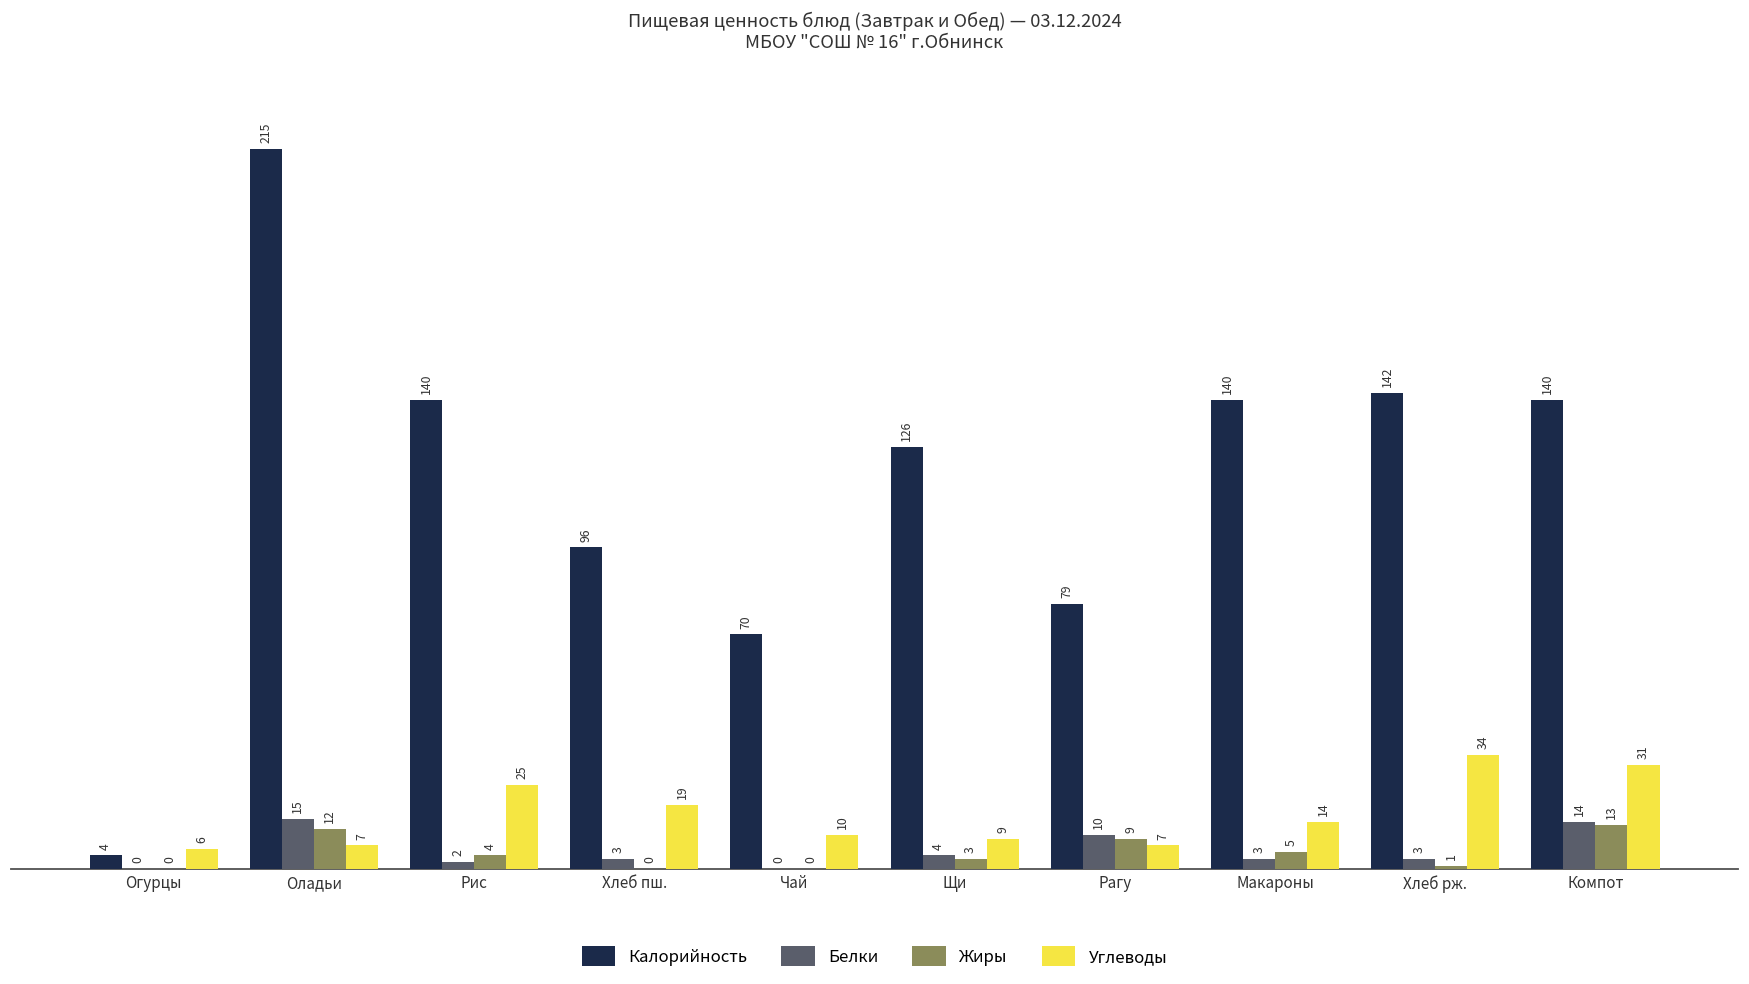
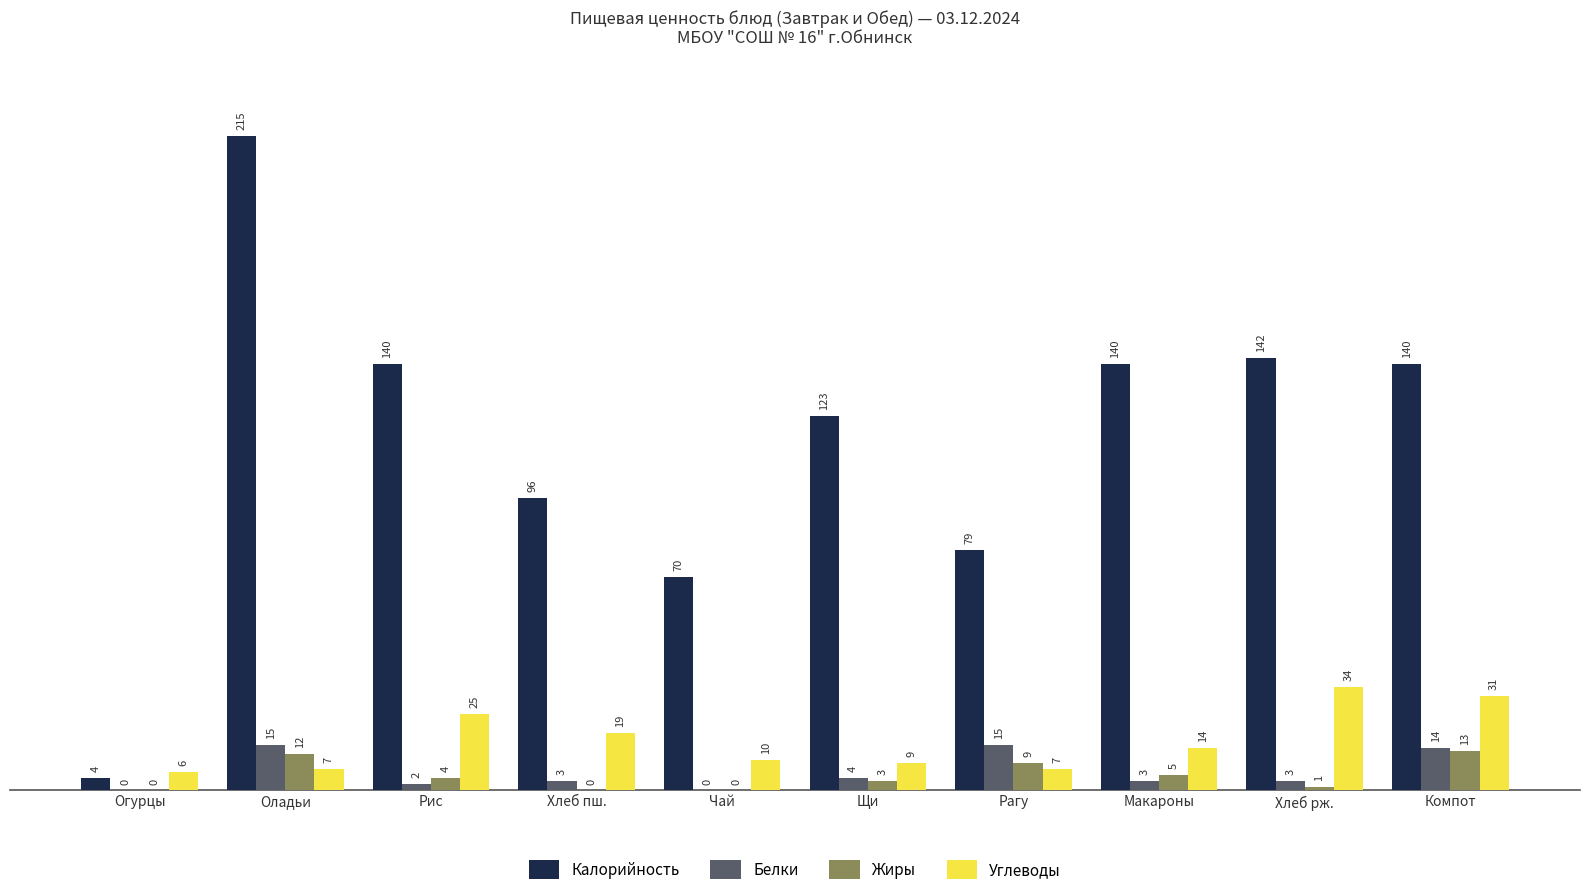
  {
    "Калорийность": {
      "Огурцы": 4,
      "Оладьи": 215,
      "Рис": 140,
      "Хлеб пш.": 96,
      "Чай": 70,
-     "Щи": 126,
+     "Щи": 123,
      "Рагу": 79,
      "Макароны": 140,
      "Хлеб рж.": 142,
      "Компот": 140
    },
    "Белки": {
      "Огурцы": 0,
      "Оладьи": 15,
      "Рис": 2,
      "Хлеб пш.": 3,
      "Чай": 0,
      "Щи": 4,
-     "Рагу": 10,
+     "Рагу": 15,
      "Макароны": 3,
      "Хлеб рж.": 3,
      "Компот": 14
    },
    "Жиры": {
      "Огурцы": 0,
      "Оладьи": 12,
      "Рис": 4,
      "Хлеб пш.": 0,
      "Чай": 0,
      "Щи": 3,
      "Рагу": 9,
      "Макароны": 5,
      "Хлеб рж.": 1,
      "Компот": 13
    },
    "Углеводы": {
      "Огурцы": 6,
      "Оладьи": 7,
      "Рис": 25,
      "Хлеб пш.": 19,
      "Чай": 10,
      "Щи": 9,
      "Рагу": 7,
      "Макароны": 14,
      "Хлеб рж.": 34,
      "Компот": 31
    }
  }
